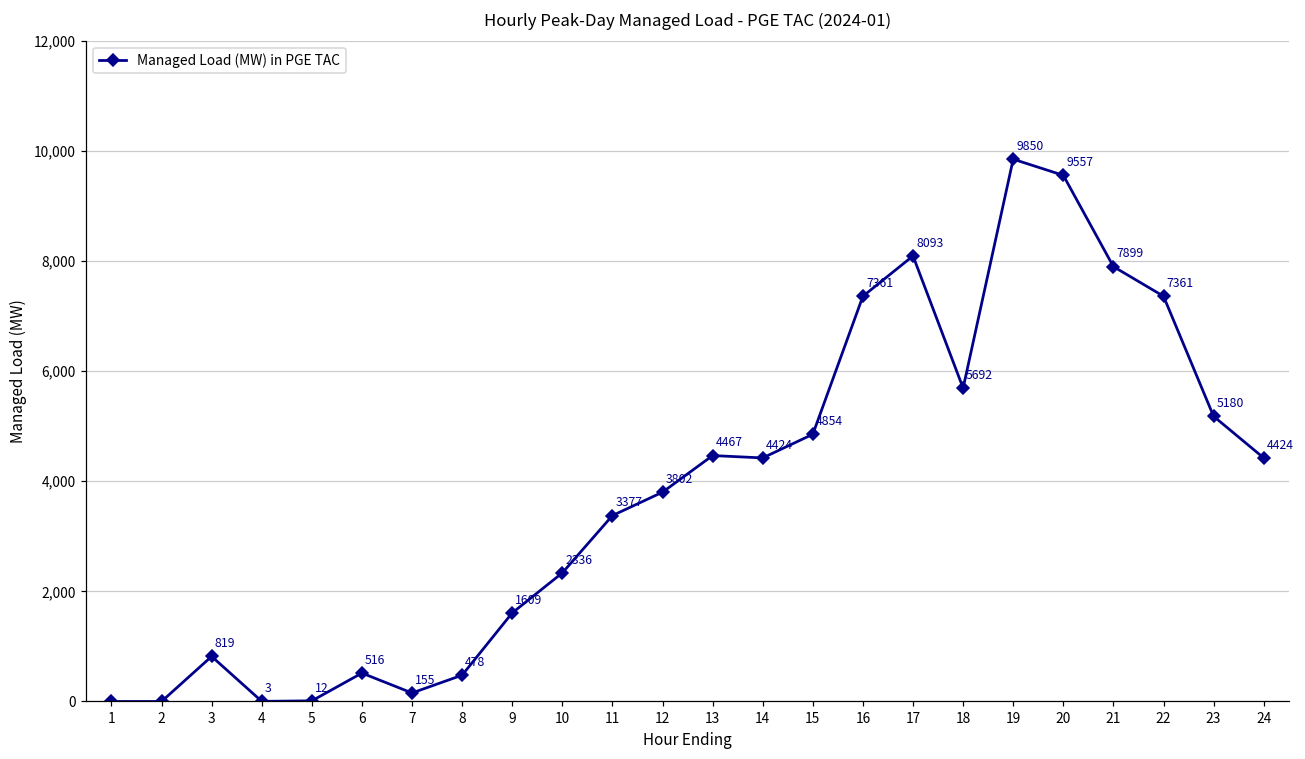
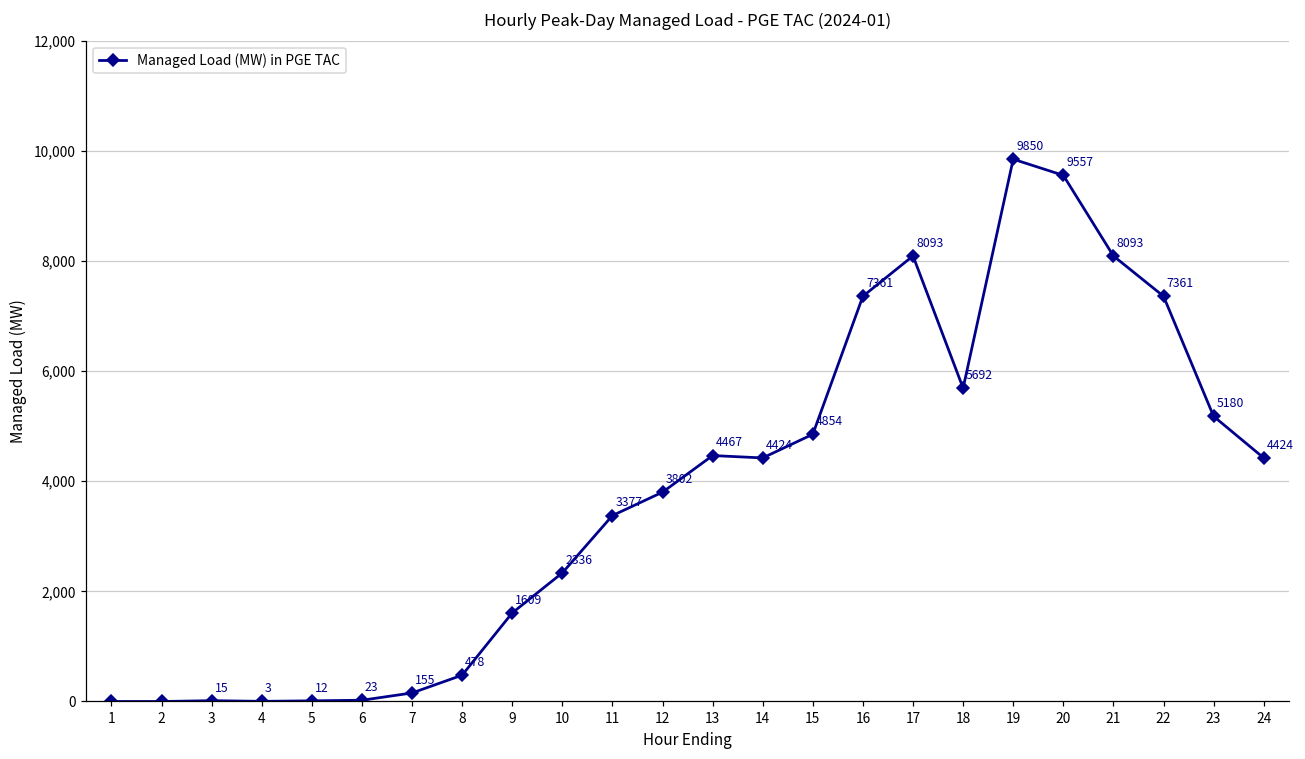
  {
-   "3": 819,
+   "3": 15,
    "4": 3,
    "5": 12,
-   "6": 516,
+   "6": 23,
    "7": 155,
    "8": 478,
    "9": 1609,
    "10": 2336,
    "11": 3377,
    "12": 3802,
    "13": 4467,
    "14": 4424,
    "15": 4854,
    "16": 7361,
    "17": 8093,
    "18": 5692,
    "19": 9850,
    "20": 9557,
-   "21": 7899,
+   "21": 8093,
    "22": 7361,
    "23": 5180,
    "24": 4424
  }
